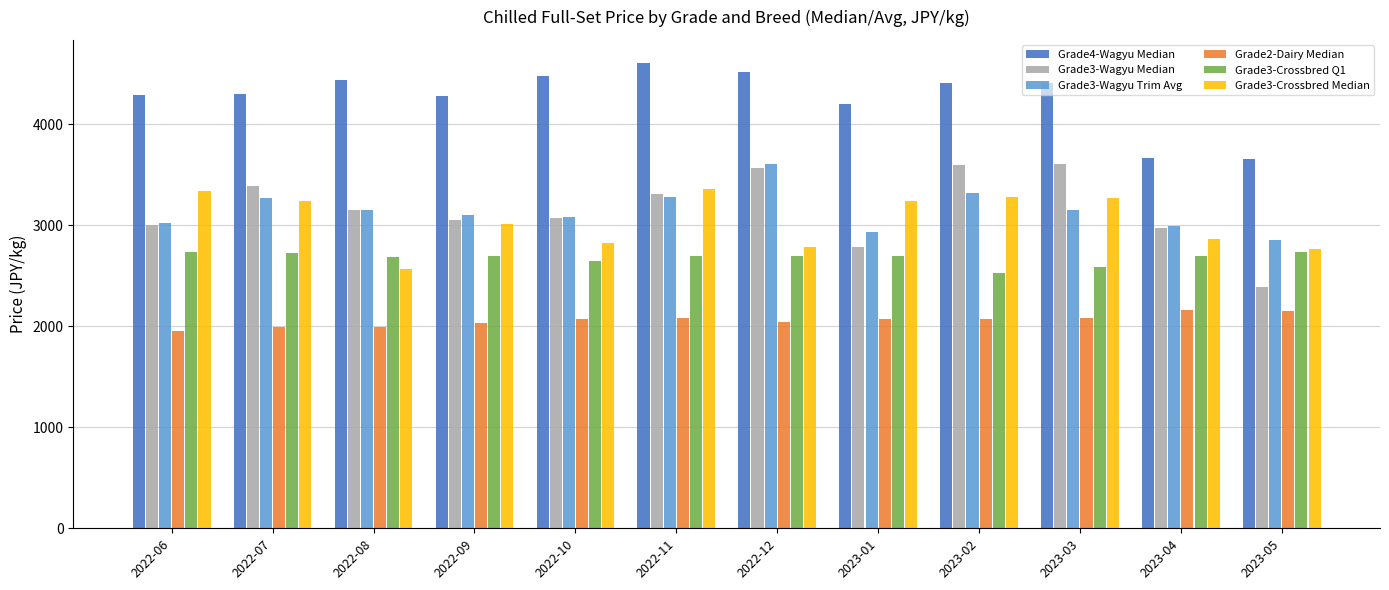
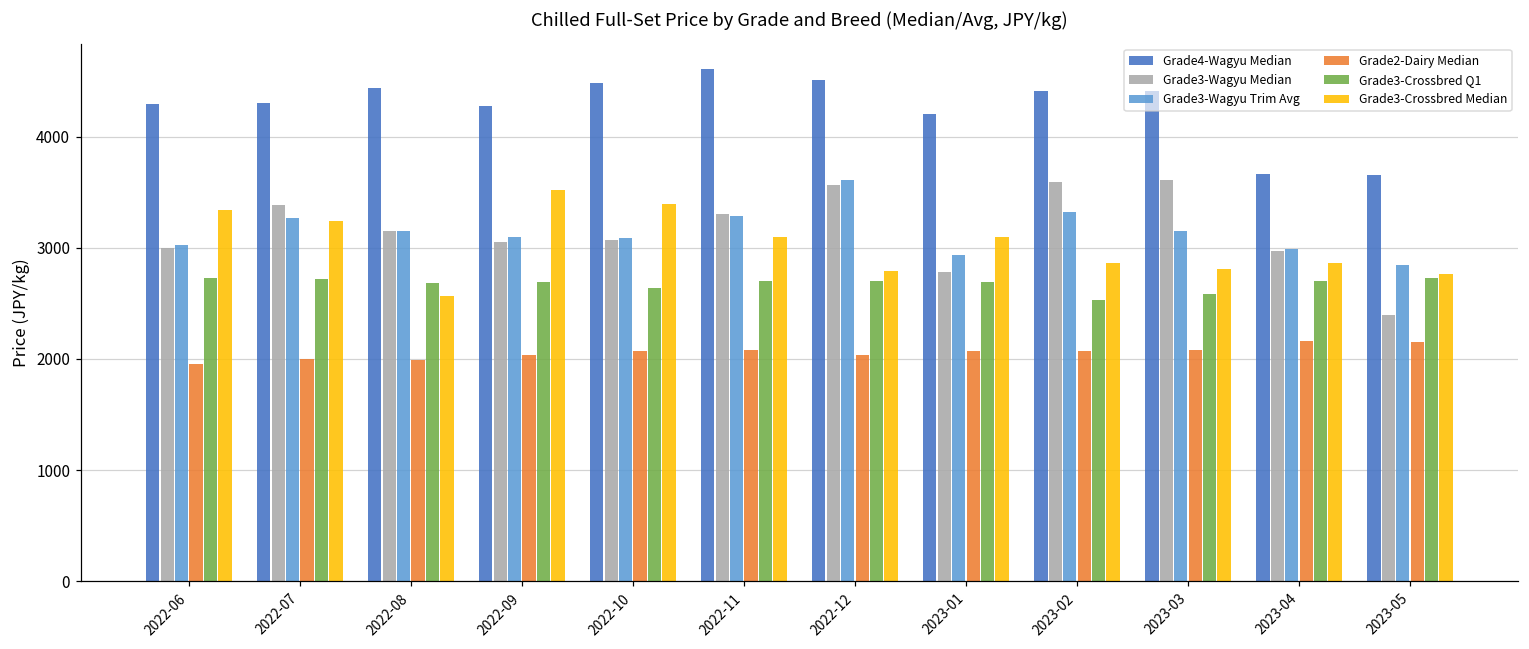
  {
    "Grade3-Wagyu Median": {
      "2022-06": 3000,
      "2022-07": 3390,
      "2022-08": 3150,
      "2022-09": 3060,
      "2022-10": 3070,
      "2022-11": 3310,
      "2022-12": 3570,
      "2023-01": 2790,
      "2023-02": 3590,
      "2023-03": 3610,
      "2023-04": 2970,
      "2023-05": 2390
    },
    "Grade2-Dairy Median": {
      "2022-06": 1950,
      "2022-07": 2000,
      "2022-08": 1990,
      "2022-09": 2030,
      "2022-10": 2070,
      "2022-11": 2080,
      "2022-12": 2040,
      "2023-01": 2070,
      "2023-02": 2070,
      "2023-03": 2090,
      "2023-04": 2170,
      "2023-05": 2150
    },
    "Grade3-Crossbred Q1": {
      "2022-06": 2730,
      "2022-07": 2720,
      "2022-08": 2680,
      "2022-09": 2690,
      "2022-10": 2640,
      "2022-11": 2700,
      "2022-12": 2700,
      "2023-01": 2700,
      "2023-02": 2530,
      "2023-03": 2590,
      "2023-04": 2700,
      "2023-05": 2730
    },
    "Grade3-Crossbred Median": {
      "2022-06": 3340,
      "2022-07": 3240,
      "2022-08": 2570,
-     "2022-09": 3020,
-     "2022-10": 2820,
-     "2022-11": 3360,
+     "2022-09": 3520,
+     "2022-10": 3400,
+     "2022-11": 3100,
      "2022-12": 2790,
-     "2023-01": 3240,
-     "2023-02": 3280,
-     "2023-03": 3270,
+     "2023-01": 3100,
+     "2023-02": 2860,
+     "2023-03": 2810,
      "2023-04": 2860,
      "2023-05": 2760
    }
  }
